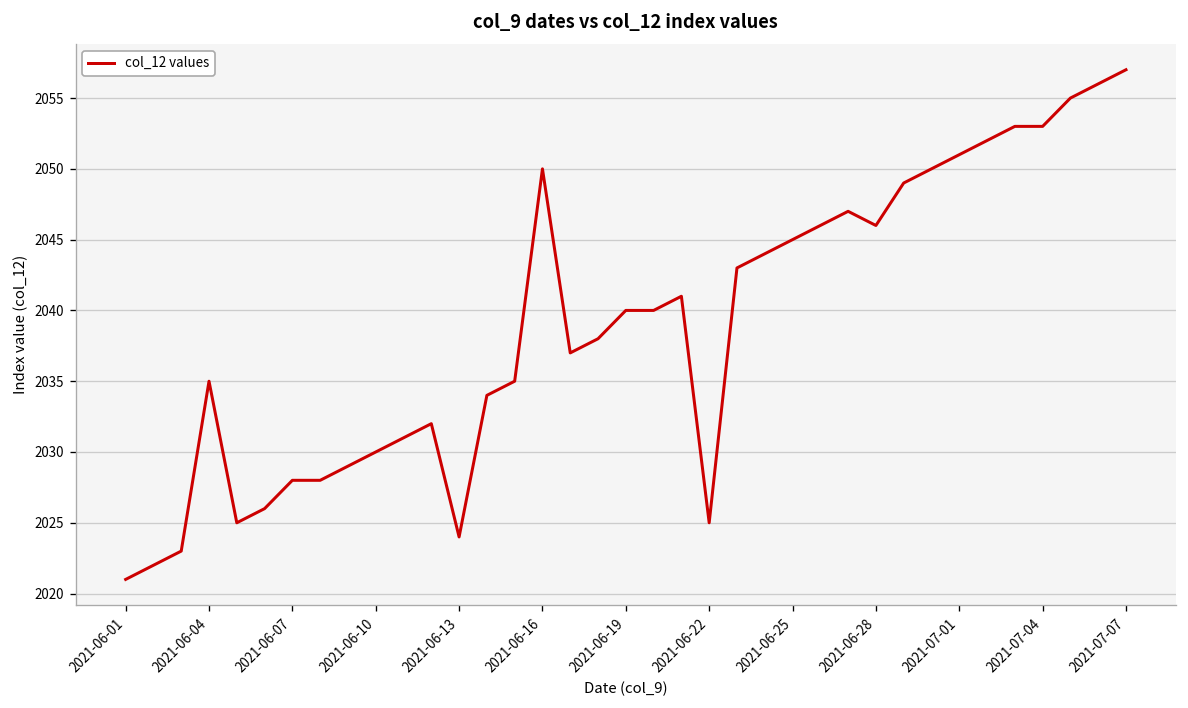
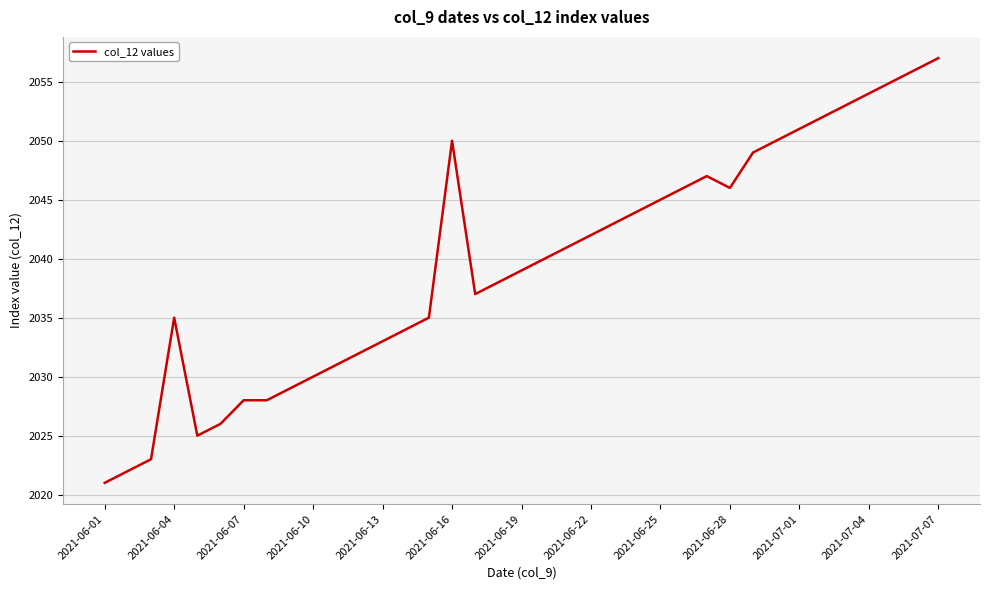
  {
    "2021-06-01": 2021,
    "2021-06-04": 2035,
    "2021-06-07": 2028,
    "2021-06-10": 2030,
-   "2021-06-13": 2024,
+   "2021-06-13": 2033,
    "2021-06-16": 2050,
-   "2021-06-19": 2040,
-   "2021-06-22": 2025,
+   "2021-06-19": 2039,
+   "2021-06-22": 2042,
    "2021-06-25": 2045,
    "2021-06-28": 2046,
    "2021-07-01": 2051,
-   "2021-07-04": 2053,
+   "2021-07-04": 2054,
    "2021-07-07": 2057
  }
